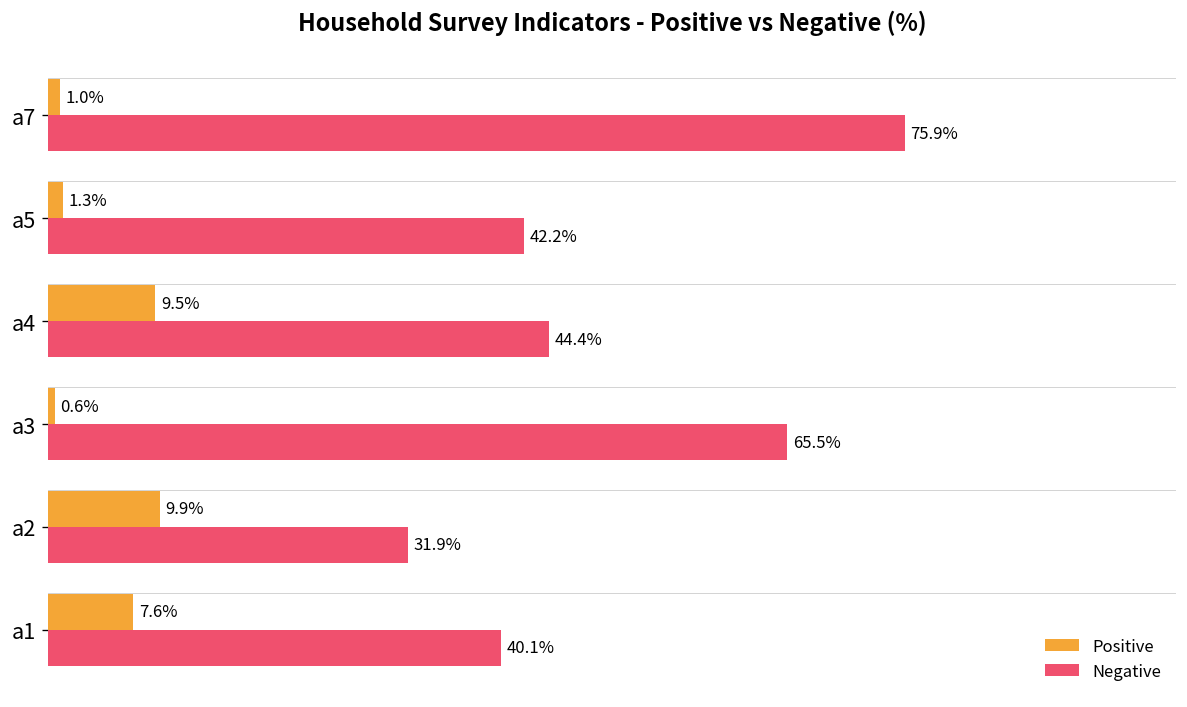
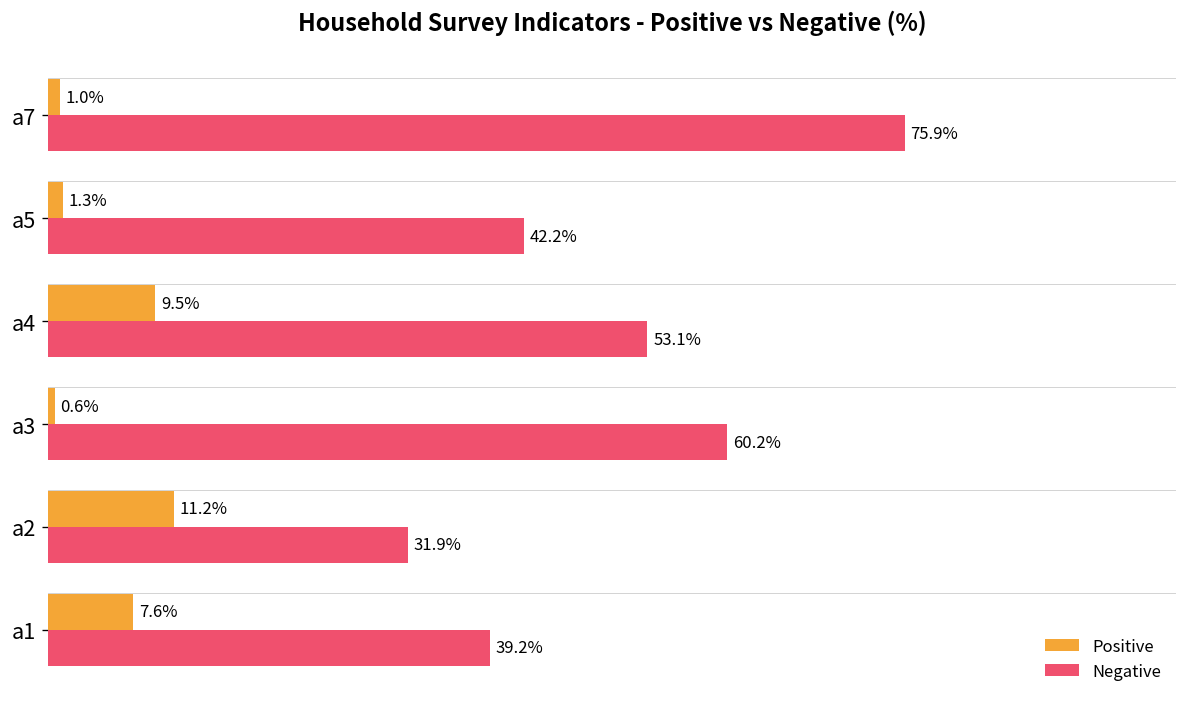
  {
    "Positive": {
      "a7": "1.0%",
      "a5": "1.3%",
      "a4": "9.5%",
      "a3": "0.6%",
-     "a2": "9.9%",
+     "a2": "11.2%",
      "a1": "7.6%"
    },
    "Negative": {
      "a7": "75.9%",
      "a5": "42.2%",
-     "a4": "44.4%",
-     "a3": "65.5%",
+     "a4": "53.1%",
+     "a3": "60.2%",
      "a2": "31.9%",
-     "a1": "40.1%"
+     "a1": "39.2%"
    }
  }
